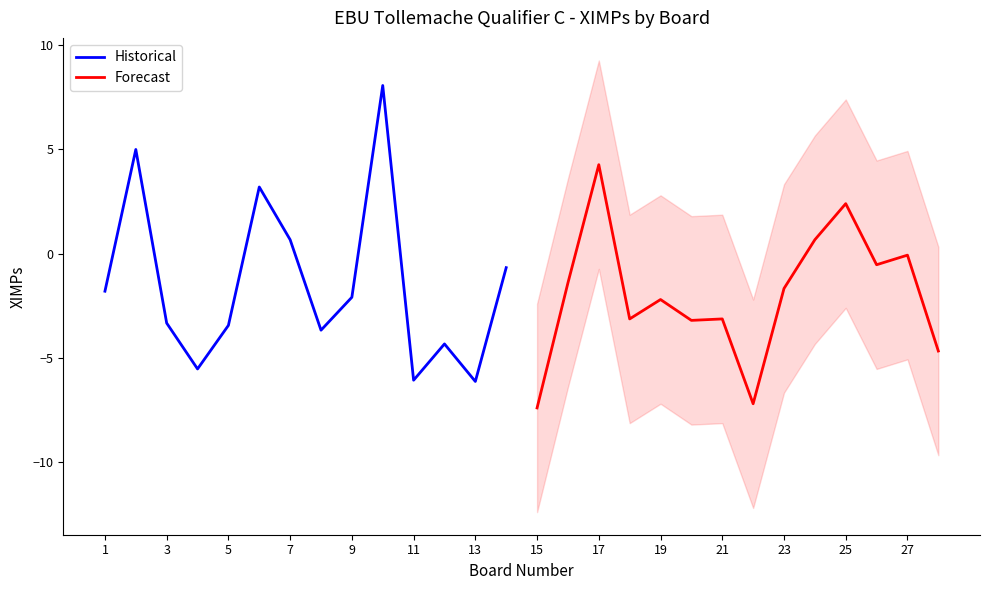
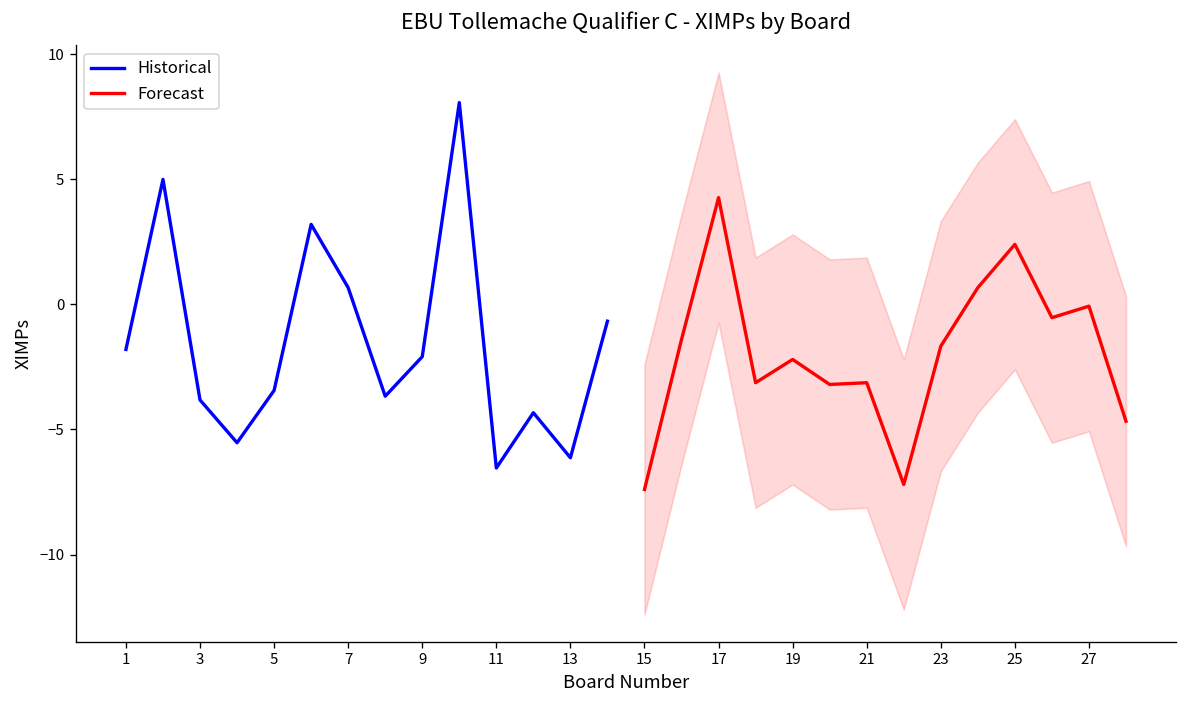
  {
    "Historical": {
      "1": -1.8,
-     "3": -3.3,
+     "3": -3.8,
      "5": -3.4,
      "7": 0.7,
      "9": -2.1,
-     "11": -6.1,
+     "11": -6.5,
      "13": -6.1
    }
  }
